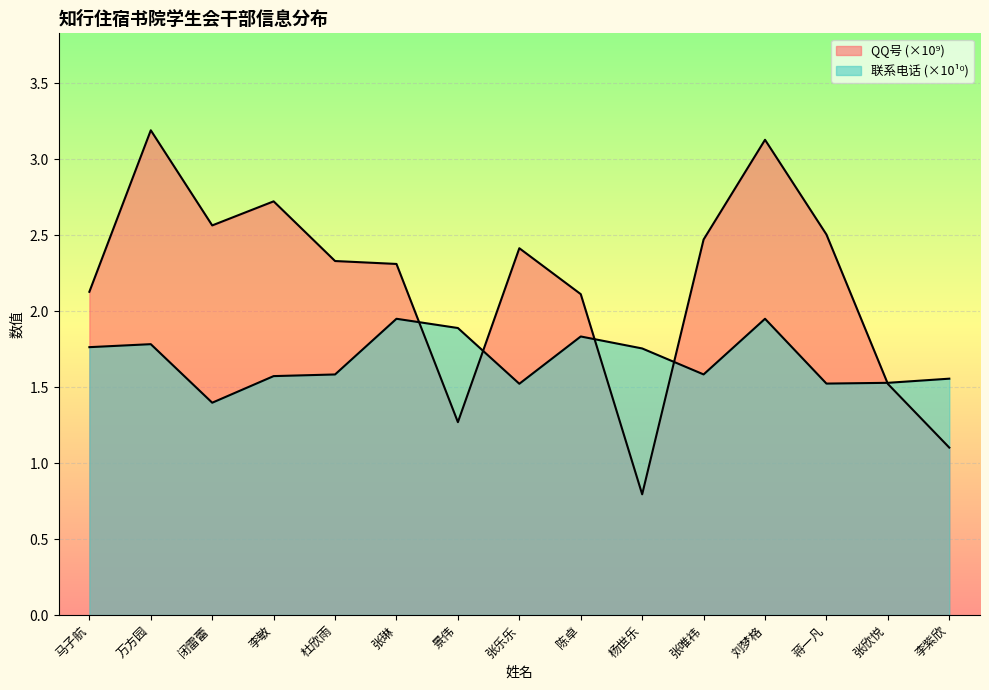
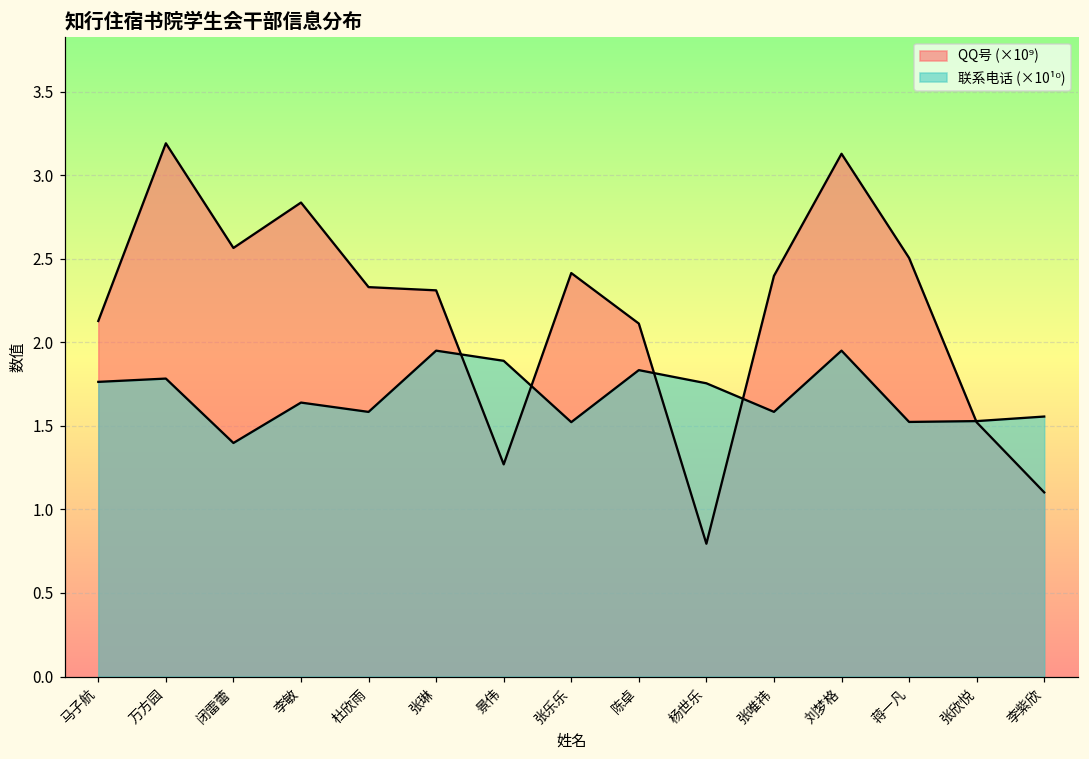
  {
    "QQ号 (×10⁹)": {
      "马子航": 2.13,
      "万方园": 3.19,
      "闭雷蕾": 2.57,
-     "李敏": 2.72,
+     "李敏": 2.84,
      "杜欣雨": 2.33,
      "张琳": 2.31,
      "景伟": 1.27,
      "张乐乐": 2.41,
      "陈卓": 2.11,
      "杨世乐": 0.79,
-     "张唯祎": 2.47,
+     "张唯祎": 2.40,
      "刘梦格": 3.13,
      "蒋一凡": 2.51,
      "李紫欣": 1.10
    },
    "联系电话 (×10¹⁰)": {
      "马子航": 1.76,
      "万方园": 1.78,
      "闭雷蕾": 1.40,
-     "李敏": 1.57,
+     "李敏": 1.64,
      "杜欣雨": 1.58,
      "张琳": 1.95,
      "景伟": 1.89,
      "张乐乐": 1.52,
      "陈卓": 1.83,
      "杨世乐": 1.76,
      "张唯祎": 1.58,
      "刘梦格": 1.95,
      "蒋一凡": 1.52,
      "李紫欣": 1.56
    }
  }
